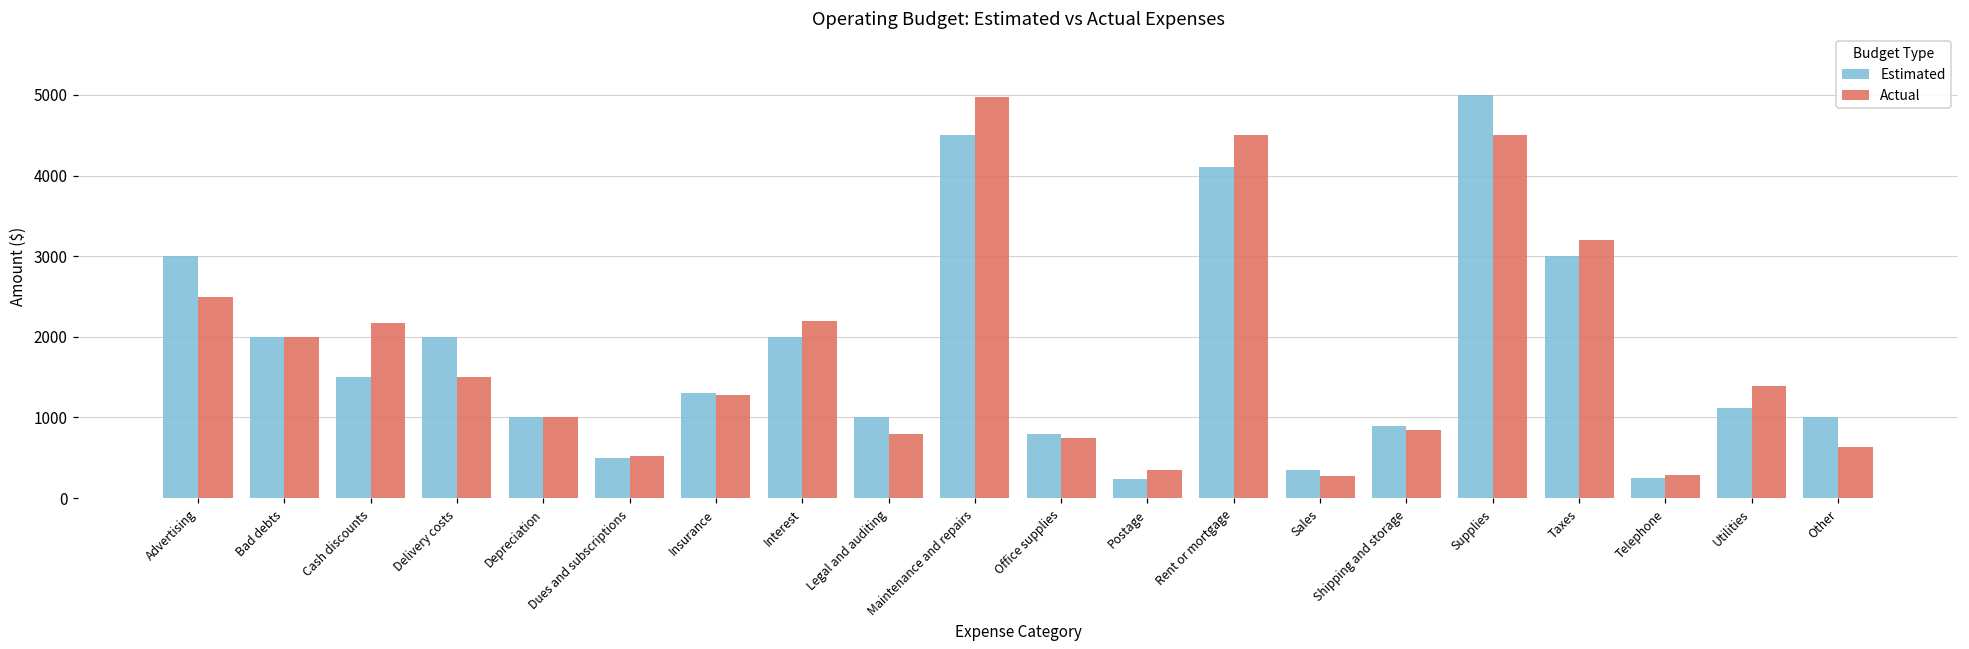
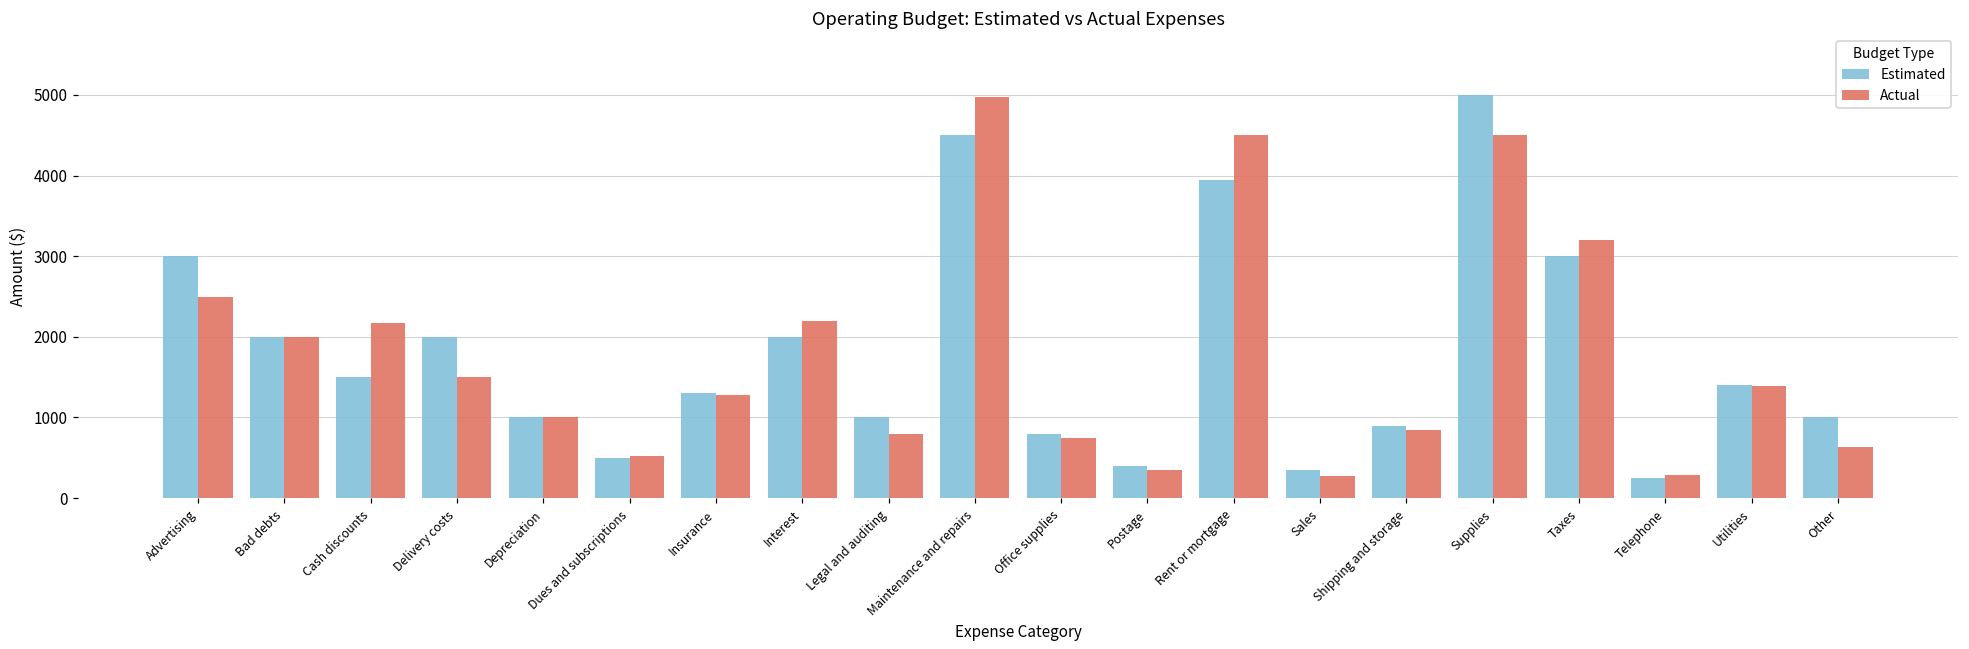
  {
    "Estimated": {
      "Advertising": 3000,
      "Bad debts": 2000,
      "Cash discounts": 1500,
      "Delivery costs": 2000,
      "Depreciation": 1000,
      "Dues and subscriptions": 500,
      "Insurance": 1300,
      "Interest": 2000,
      "Legal and auditing": 1000,
      "Maintenance and repairs": 4500,
      "Office supplies": 800,
-     "Postage": 200,
-     "Rent or mortgage": 4100,
+     "Postage": 400,
+     "Rent or mortgage": 3900,
      "Sales": 400,
      "Shipping and storage": 900,
      "Supplies": 5000,
      "Taxes": 3000,
      "Telephone": 300,
-     "Utilities": 1100,
+     "Utilities": 1400,
      "Other": 1000
    },
    "Actual": {
      "Advertising": 2500,
      "Bad debts": 2000,
      "Cash discounts": 2200,
      "Delivery costs": 1500,
      "Depreciation": 1000,
      "Dues and subscriptions": 500,
      "Insurance": 1300,
      "Interest": 2200,
      "Legal and auditing": 800,
      "Maintenance and repairs": 5000,
      "Office supplies": 800,
      "Postage": 400,
      "Rent or mortgage": 4500,
      "Sales": 300,
      "Shipping and storage": 800,
      "Supplies": 4500,
      "Taxes": 3200,
      "Telephone": 300,
      "Utilities": 1400,
      "Other": 600
    }
  }
